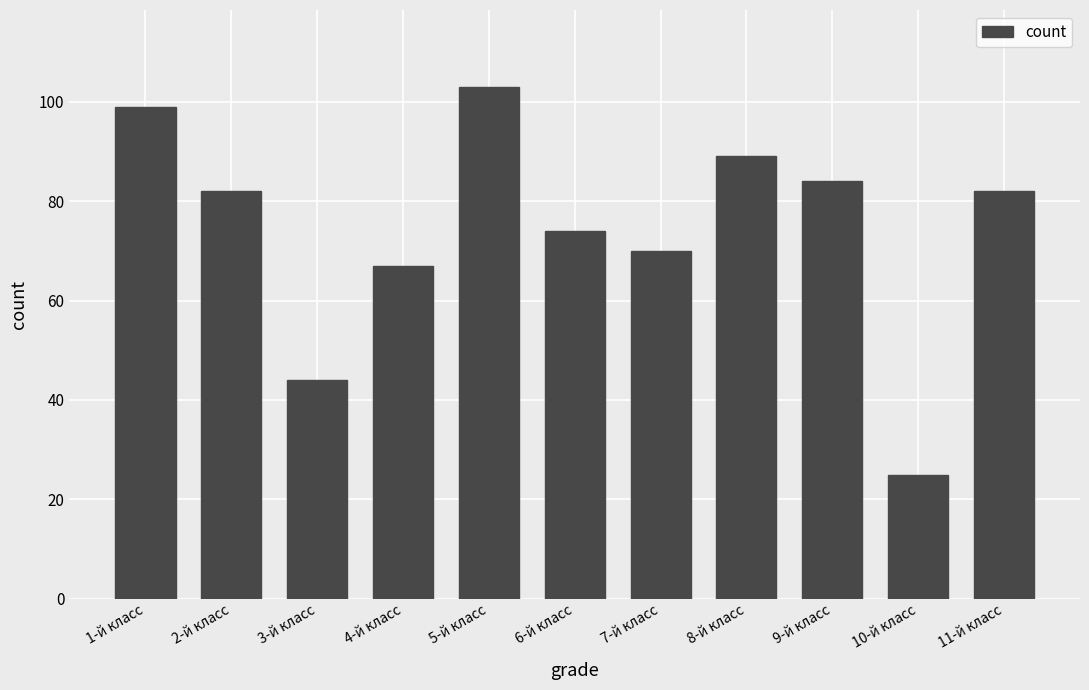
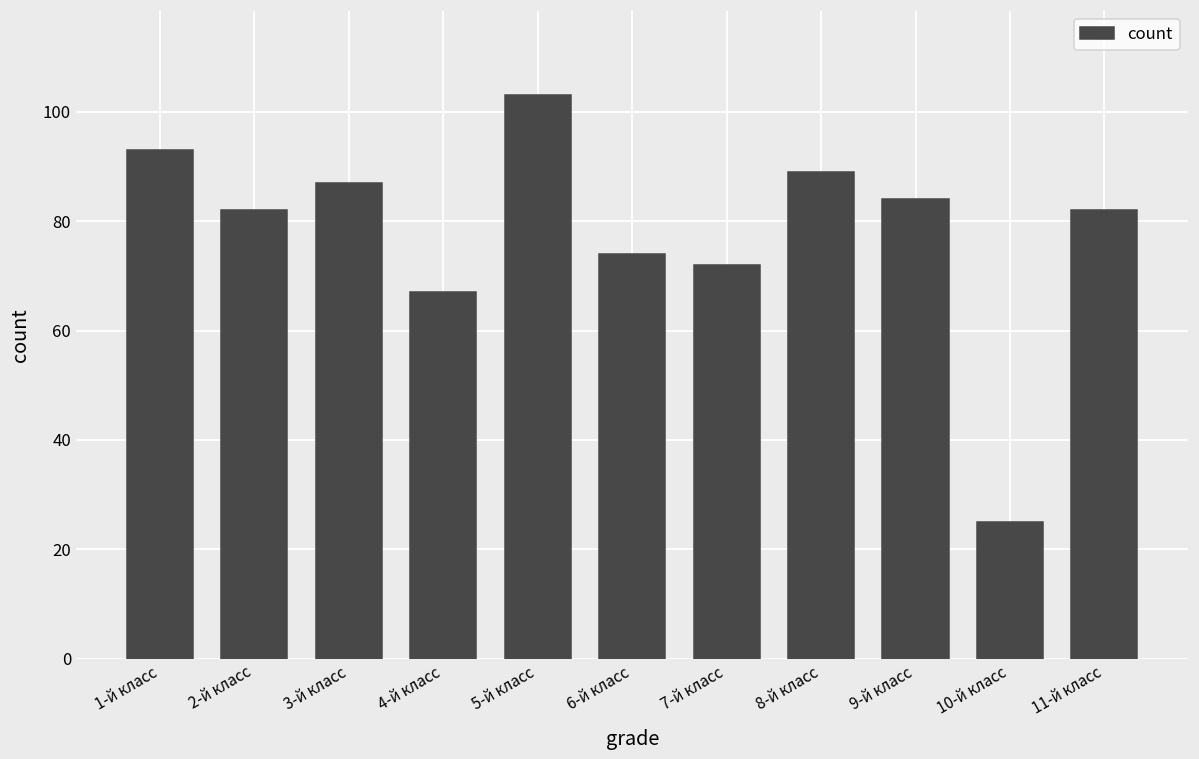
  {
-   "1-й класс": 99,
+   "1-й класс": 93,
    "2-й класс": 82,
-   "3-й класс": 44,
+   "3-й класс": 87,
    "4-й класс": 67,
    "5-й класс": 103,
    "6-й класс": 74,
-   "7-й класс": 70,
+   "7-й класс": 72,
    "8-й класс": 89,
    "9-й класс": 84,
    "10-й класс": 25,
    "11-й класс": 82
  }
